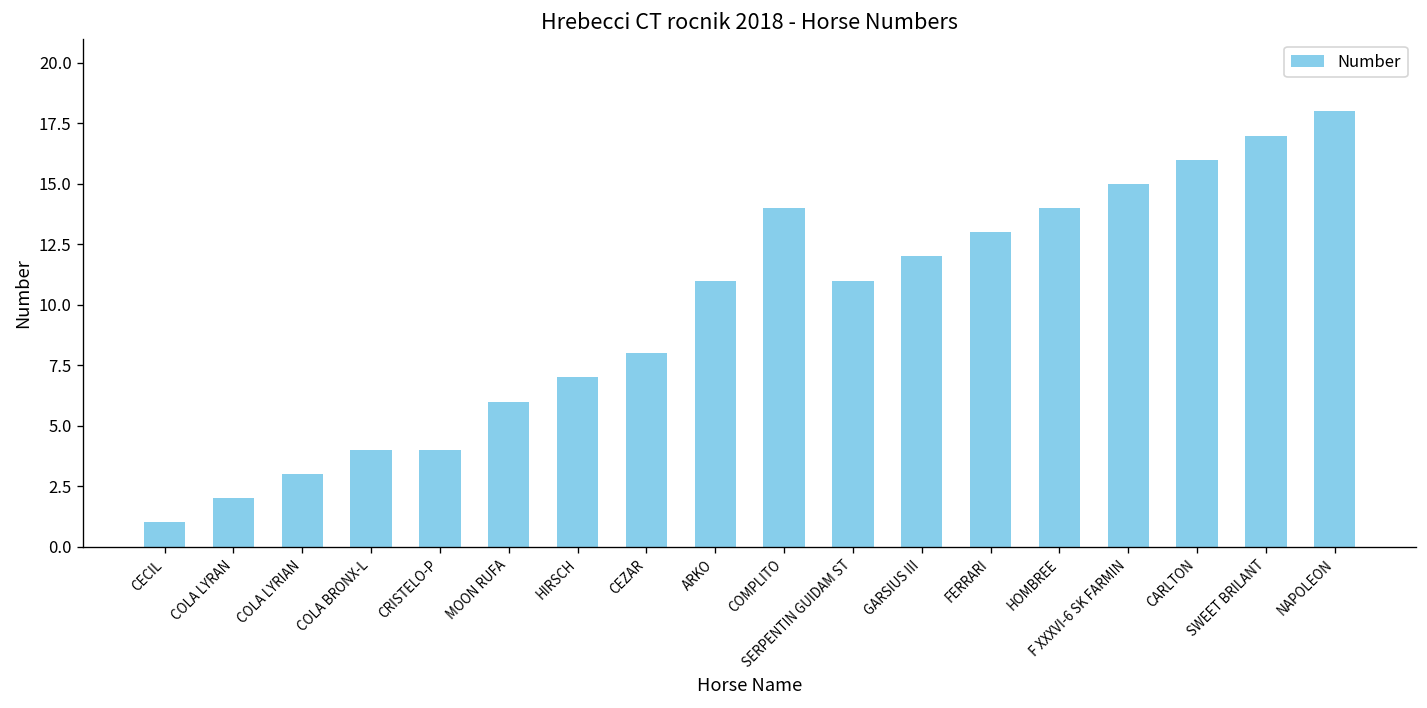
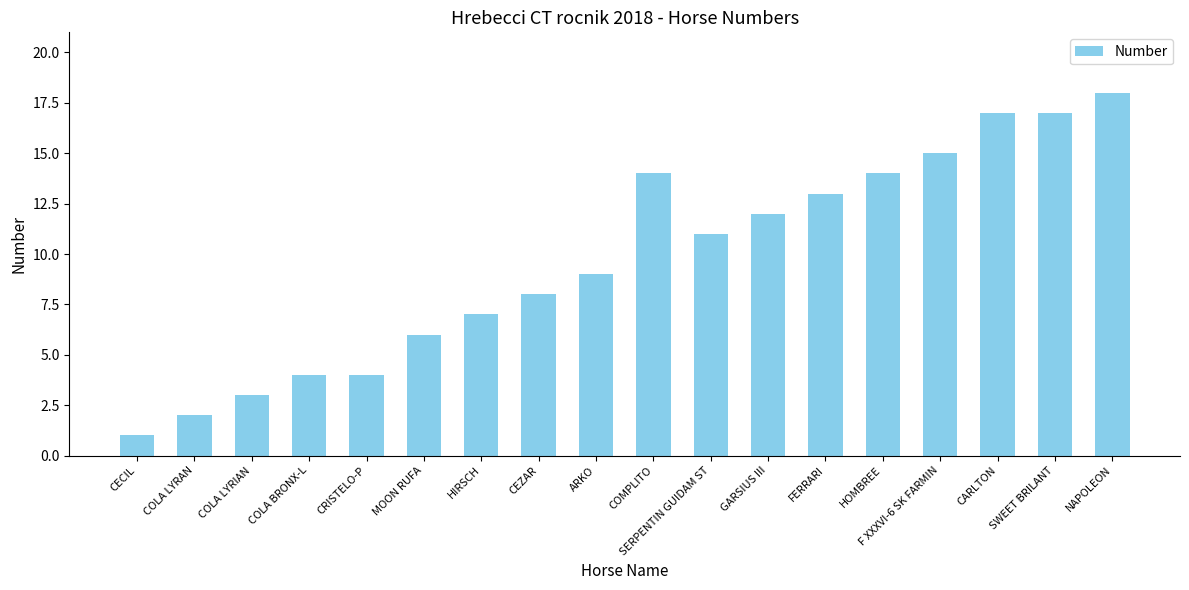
  {
    "CECIL": 1,
    "COLA LYRAN": 2,
    "COLA LYRIAN": 3,
    "COLA BRONX-L": 4,
    "CRISTELO-P": 4,
    "MOON RUFA": 6,
    "HIRSCH": 7,
    "CEZAR": 8,
-   "ARKO": 11,
+   "ARKO": 9,
    "COMPLITO": 14,
    "SERPENTIN GUIDAM ST": 11,
    "GARSIUS III": 12,
    "FERRARI": 13,
    "HOMBREE": 14,
    "F XXXVI-6 SK FARMIN": 15,
-   "CARLTON": 16,
+   "CARLTON": 17,
    "SWEET BRILANT": 17,
    "NAPOLEON": 18
  }
